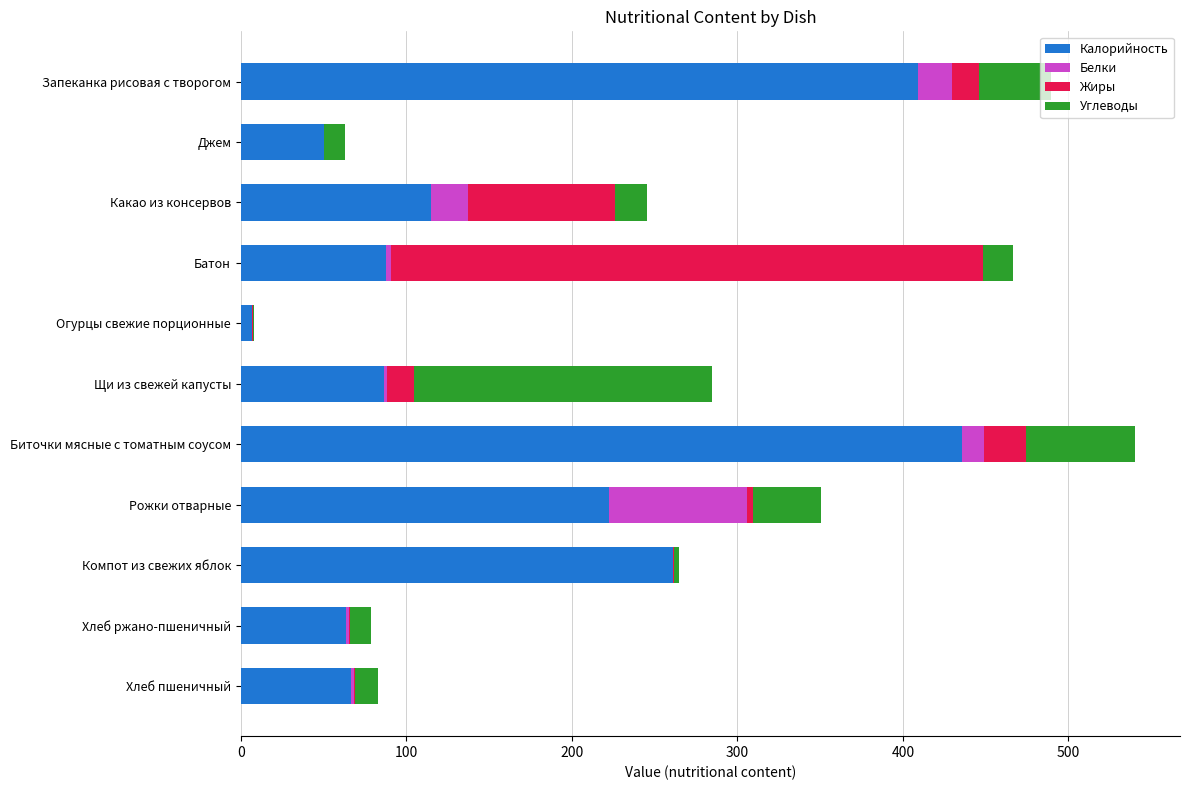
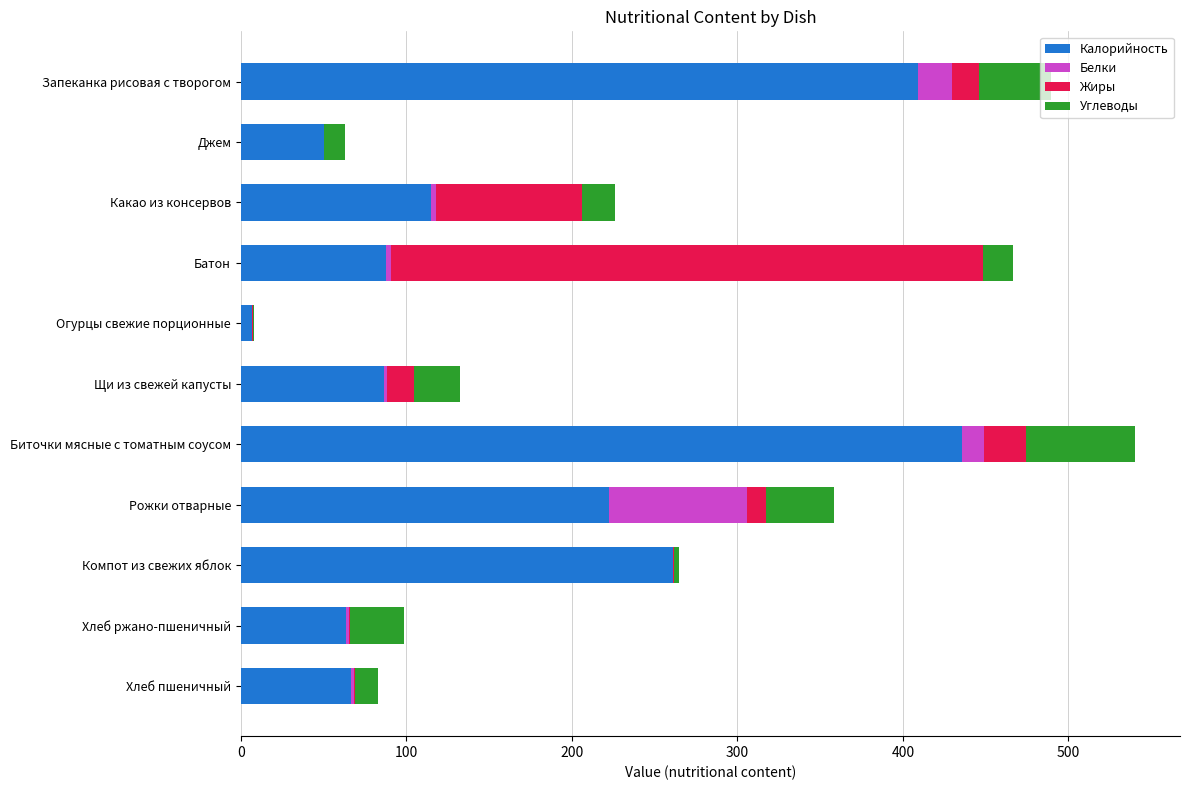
  {
    "Калорийность": {
      "Запеканка рисовая с творогом": 409,
      "Джем": 50,
      "Какао из консервов": 115,
      "Батон": 88,
      "Огурцы свежие порционные": 7,
      "Щи из свежей капусты": 86,
      "Биточки мясные с томатным соусом": 436,
      "Рожки отварные": 222,
      "Компот из свежих яблок": 261,
      "Хлеб ржано-пшеничный": 63,
      "Хлеб пшеничный": 66
    },
    "Белки": {
      "Запеканка рисовая с творогом": 20,
-     "Какао из консервов": 23,
+     "Какао из консервов": 3,
      "Батон": 3,
      "Щи из свежей капусты": 2,
      "Биточки мясные с томатным соусом": 13,
      "Рожки отварные": 83,
      "Хлеб ржано-пшеничный": 2,
      "Хлеб пшеничный": 2
    },
    "Жиры": {
      "Запеканка рисовая с творогом": 17,
      "Джем": 0,
      "Какао из консервов": 89,
      "Батон": 358,
      "Щи из свежей капусты": 16,
      "Биточки мясные с томатным соусом": 26,
-     "Рожки отварные": 4
+     "Рожки отварные": 11
    },
    "Углеводы": {
      "Джем": 13,
      "Какао из консервов": 20,
      "Батон": 18,
-     "Щи из свежей капусты": 180,
+     "Щи из свежей капусты": 28,
      "Биточки мясные с томатным соусом": 66,
      "Рожки отварные": 41,
      "Компот из свежих яблок": 3,
-     "Хлеб ржано-пшеничный": 13,
+     "Хлеб ржано-пшеничный": 33,
      "Хлеб пшеничный": 14
    }
  }
